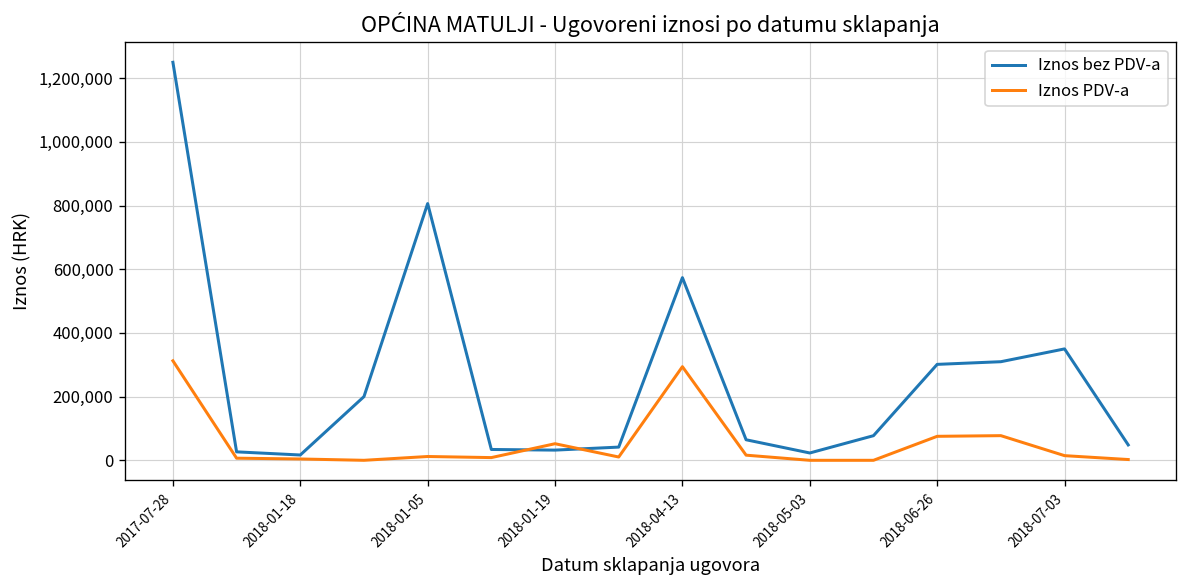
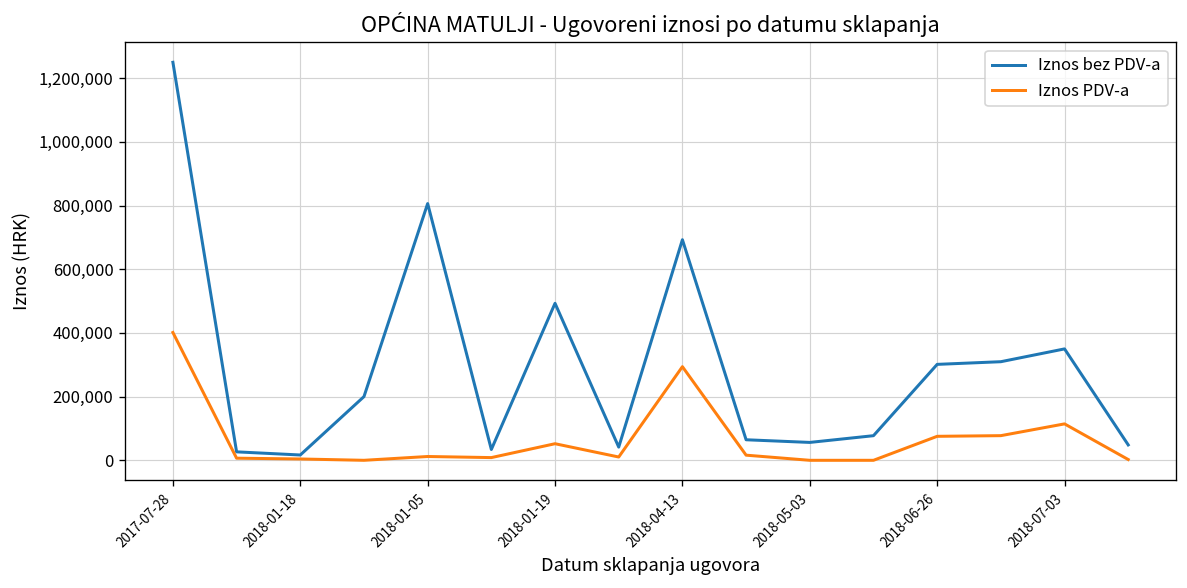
  {
    "Iznos bez PDV-a": {
      "2017-07-28": "1,250,000",
      "2018-01-18": "20,000",
      "2018-01-05": "810,000",
-     "2018-01-19": "30,000",
-     "2018-04-13": "570,000",
-     "2018-05-03": "20,000",
+     "2018-01-19": "490,000",
+     "2018-04-13": "690,000",
+     "2018-05-03": "60,000",
      "2018-07-03": "350,000"
    },
    "Iznos PDV-a": {
-     "2017-07-28": "310,000",
+     "2017-07-28": "400,000",
      "2018-01-18": "0",
      "2018-01-05": "10,000",
      "2018-01-19": "50,000",
      "2018-04-13": "290,000",
      "2018-05-03": "0",
-     "2018-07-03": "10,000"
+     "2018-07-03": "110,000"
    }
  }
